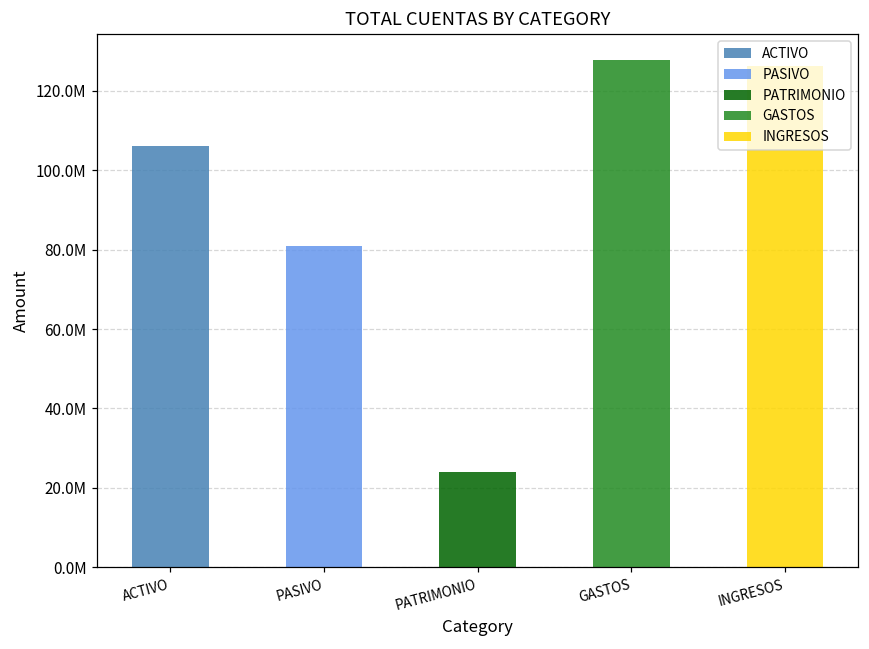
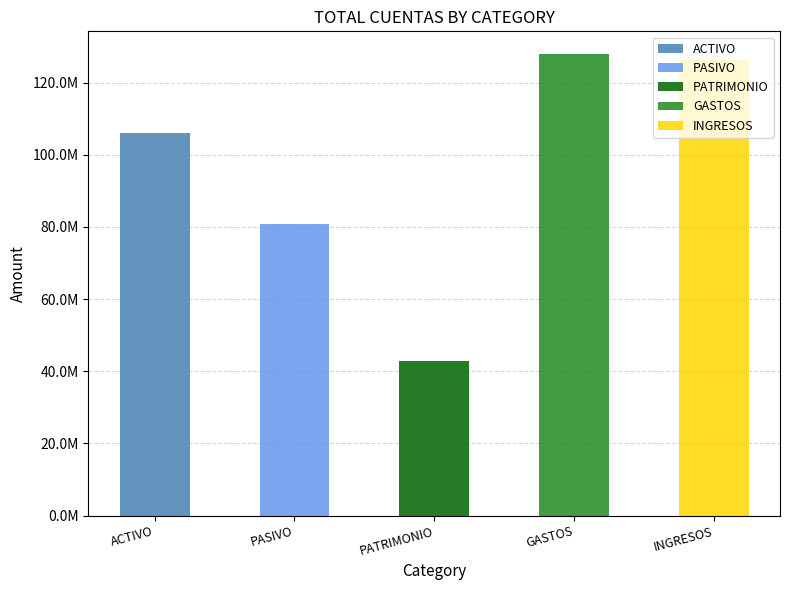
  {
    "ACTIVO": 106000000,
    "PASIVO": 81000000,
-   "PATRIMONIO": 24000000,
+   "PATRIMONIO": 43000000,
    "GASTOS": 128000000
  }
